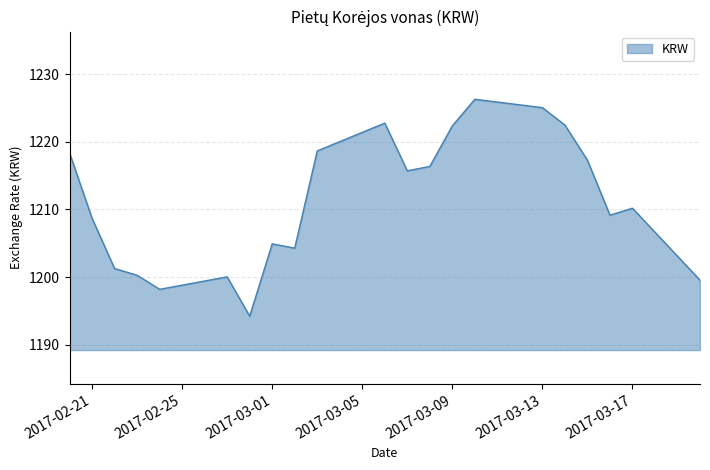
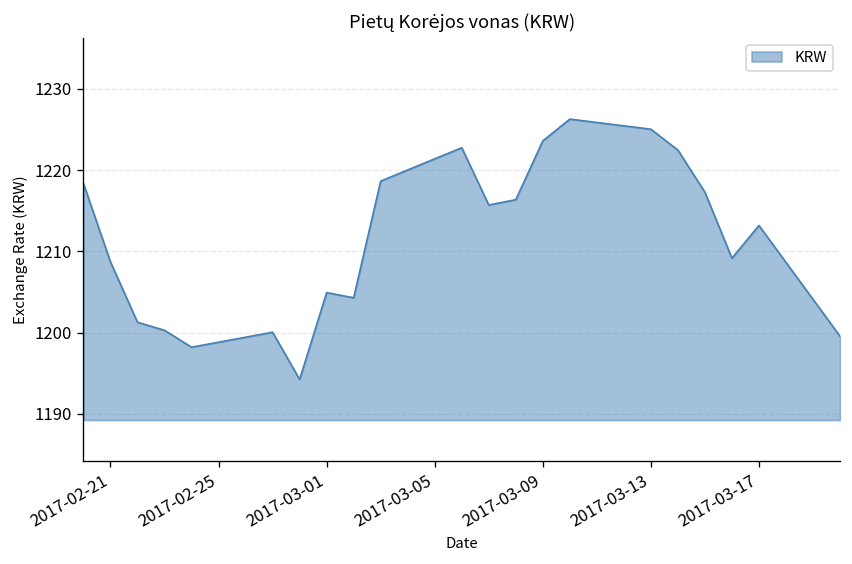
  {
    "2017-02-21": 1209,
    "2017-03-01": 1205,
-   "2017-03-09": 1222,
+   "2017-03-09": 1224,
    "2017-03-13": 1225,
-   "2017-03-17": 1210
+   "2017-03-17": 1213
  }
